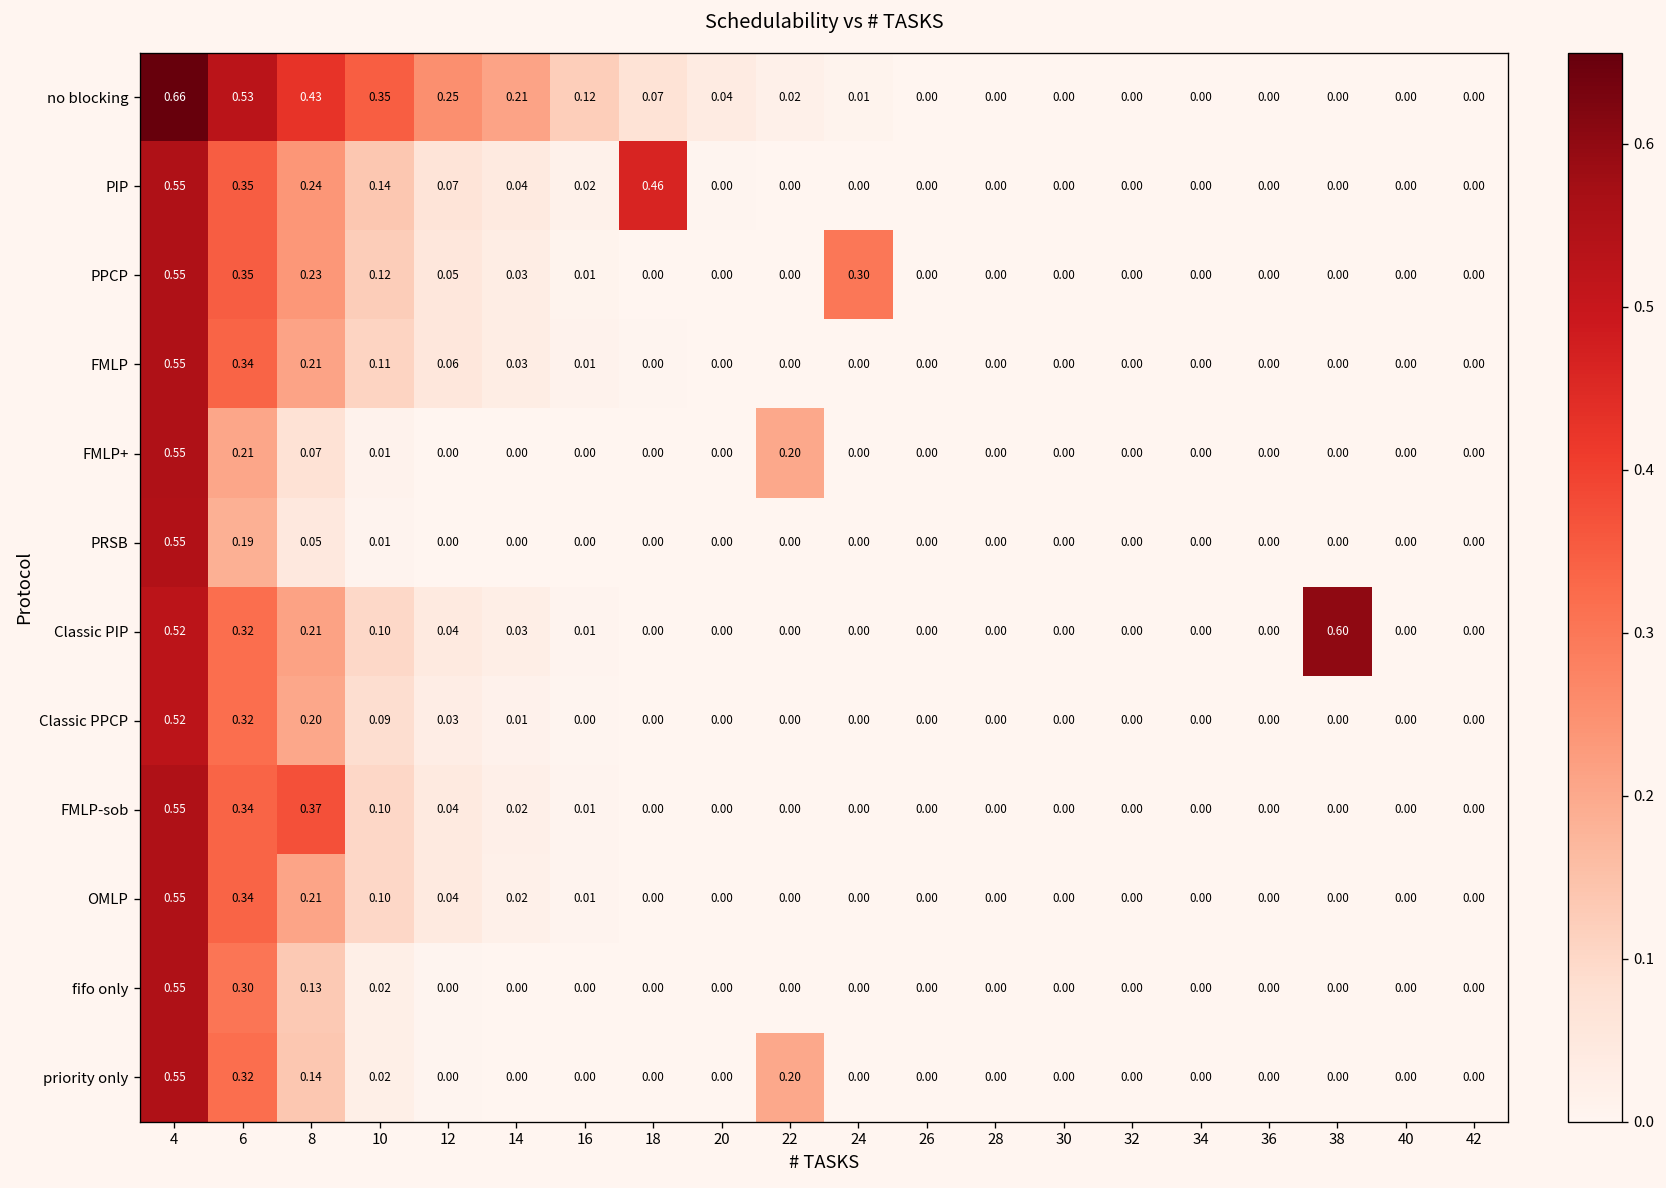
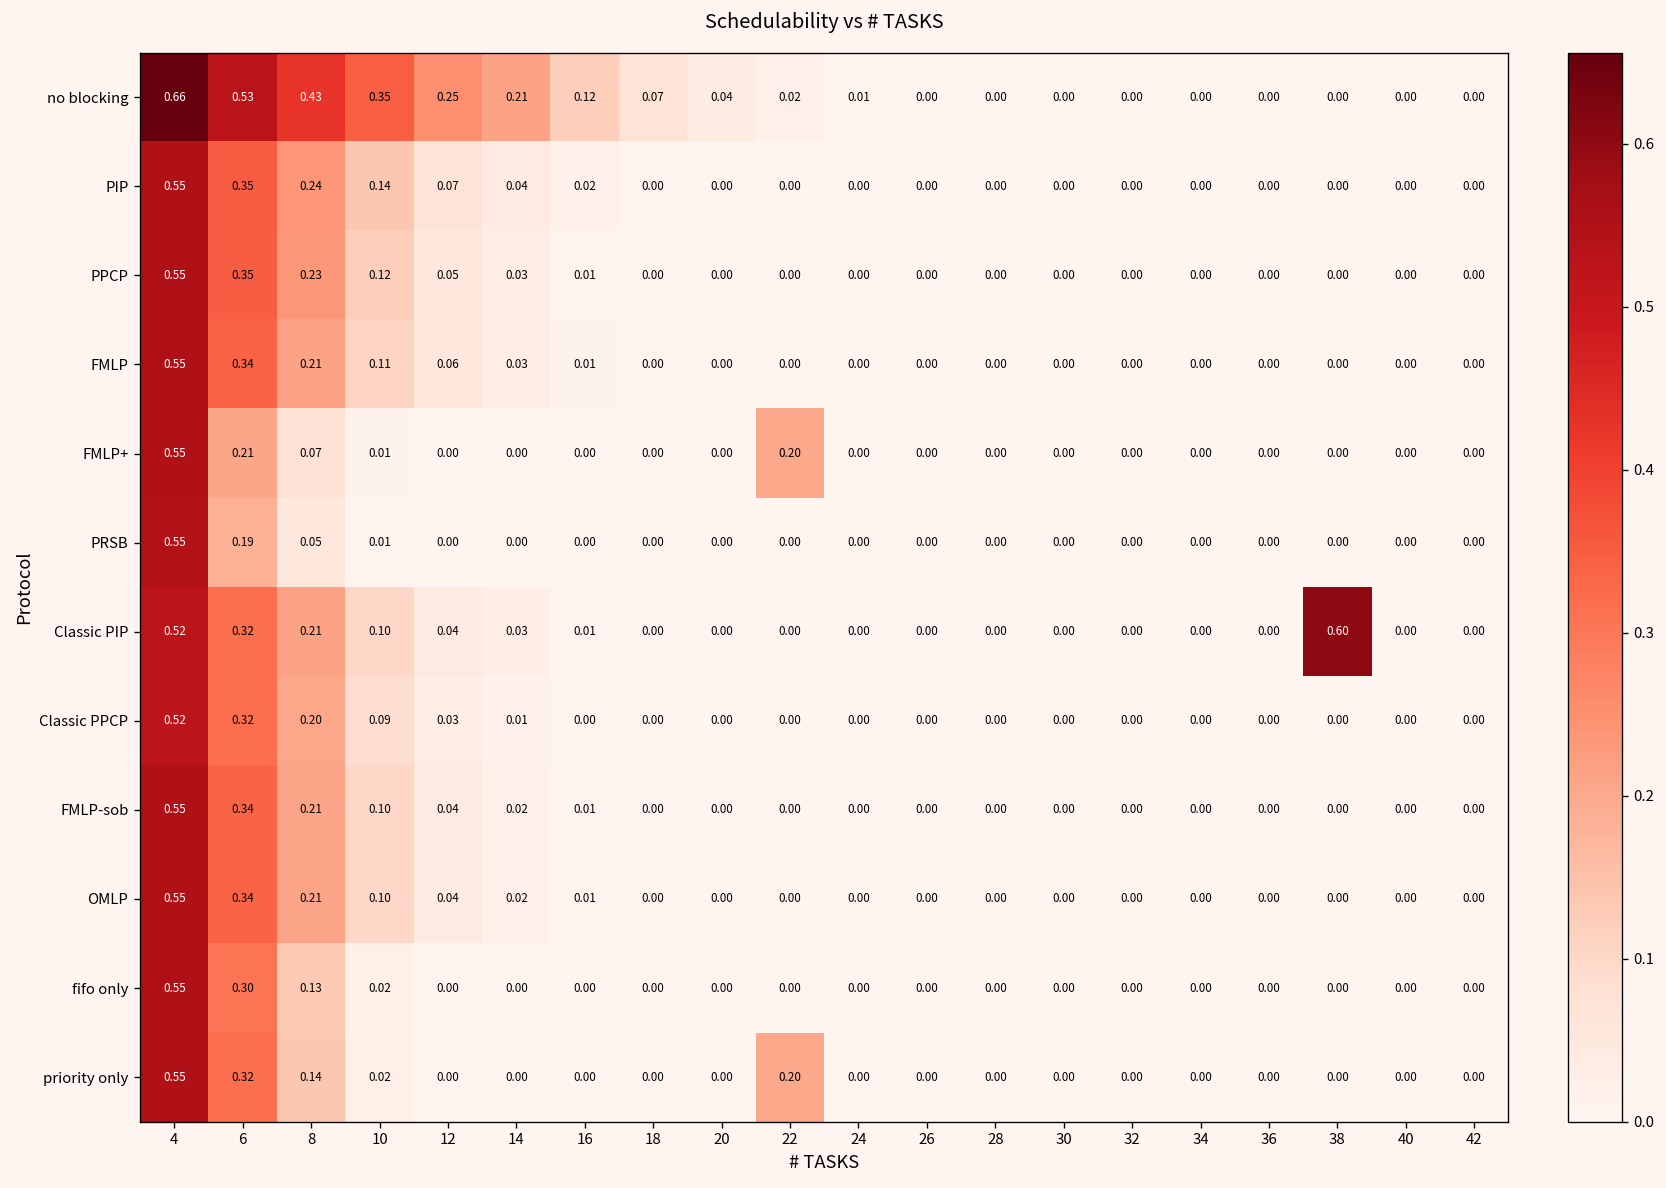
  {
    "PIP": {
      "4": 0.55,
      "6": 0.35,
      "8": 0.24,
      "10": 0.14,
      "12": 0.07,
      "14": 0.04,
      "16": 0.02,
-     "18": 0.46,
+     "18": 0.00,
      "20": 0.00,
      "22": 0.00,
      "24": 0.00,
      "26": 0.00,
      "28": 0.00,
      "30": 0.00,
      "32": 0.00,
      "34": 0.00,
      "36": 0.00,
      "38": 0.00,
      "40": 0.00,
      "42": 0.00
    },
    "PPCP": {
      "4": 0.55,
      "6": 0.35,
      "8": 0.23,
      "10": 0.12,
      "12": 0.05,
      "14": 0.03,
      "16": 0.01,
      "18": 0.00,
      "20": 0.00,
      "22": 0.00,
-     "24": 0.30,
+     "24": 0.00,
      "26": 0.00,
      "28": 0.00,
      "30": 0.00,
      "32": 0.00,
      "34": 0.00,
      "36": 0.00,
      "38": 0.00,
      "40": 0.00,
      "42": 0.00
    },
    "FMLP-sob": {
      "4": 0.55,
      "6": 0.34,
-     "8": 0.37,
+     "8": 0.21,
      "10": 0.10,
      "12": 0.04,
      "14": 0.02,
      "16": 0.01,
      "18": 0.00,
      "20": 0.00,
      "22": 0.00,
      "24": 0.00,
      "26": 0.00,
      "28": 0.00,
      "30": 0.00,
      "32": 0.00,
      "34": 0.00,
      "36": 0.00,
      "38": 0.00,
      "40": 0.00,
      "42": 0.00
    }
  }
